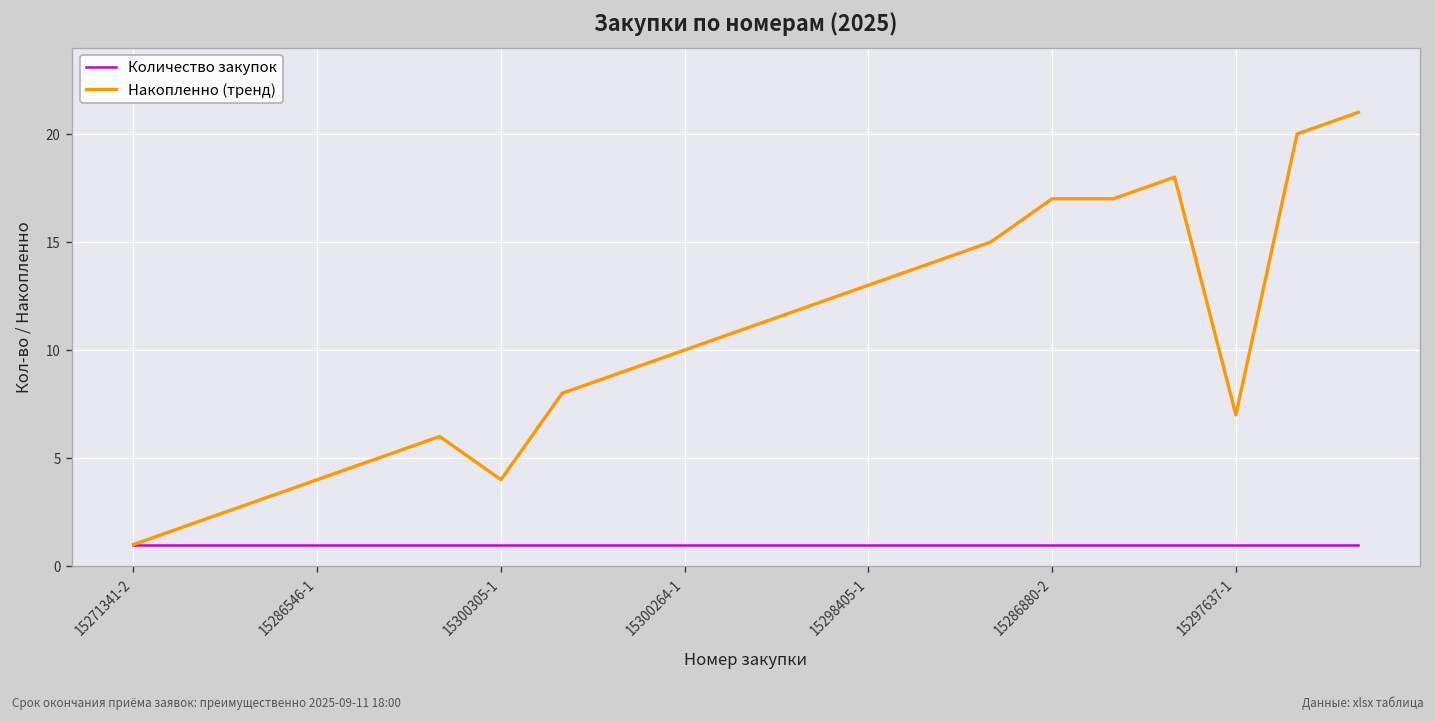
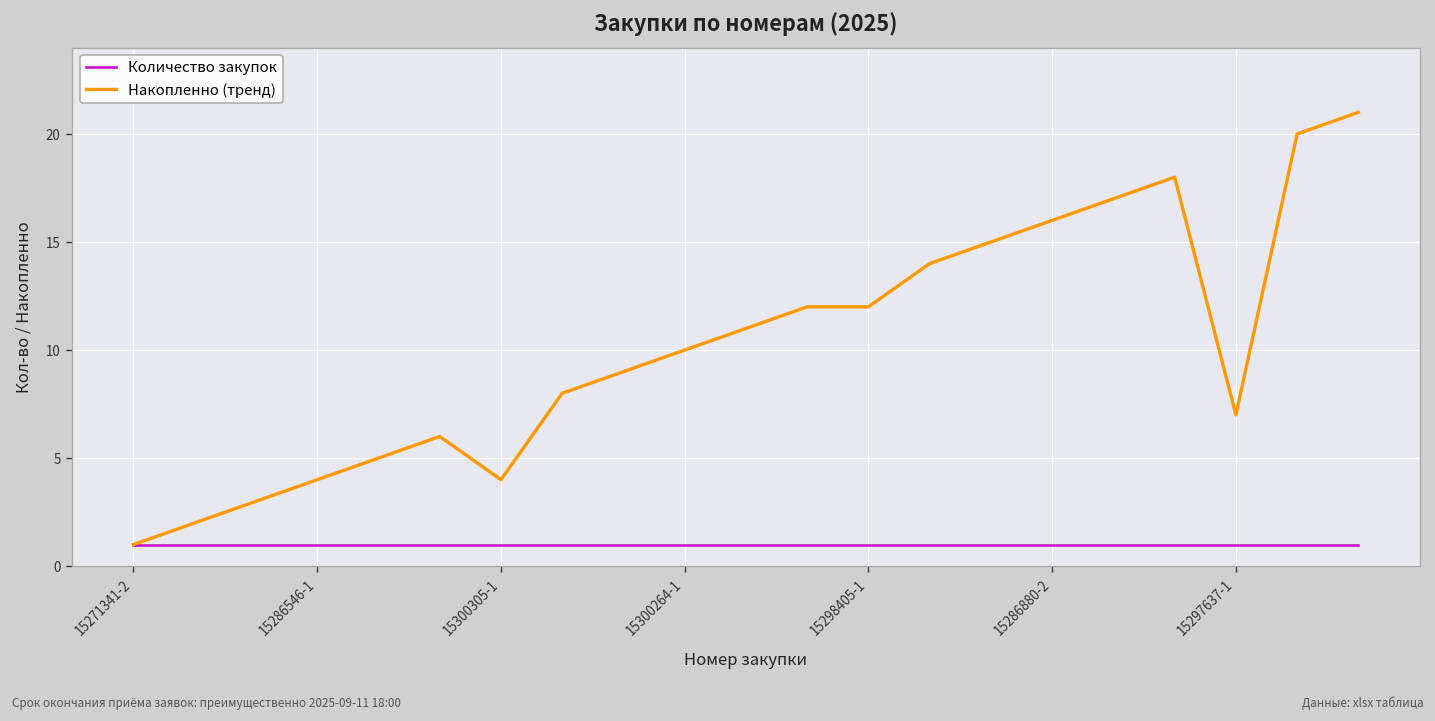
  {
    "Количество закупок": {
      "15286546-1": 1,
      "15300305-1": 1,
      "15300264-1": 1,
      "15298405-1": 1,
      "15286880-2": 1,
      "15297637-1": 1
    },
    "Накопленно (тренд)": {
      "15286546-1": 4,
      "15300305-1": 4,
      "15300264-1": 10,
-     "15298405-1": 13,
-     "15286880-2": 17,
+     "15298405-1": 12,
+     "15286880-2": 16,
      "15297637-1": 7
    }
  }
